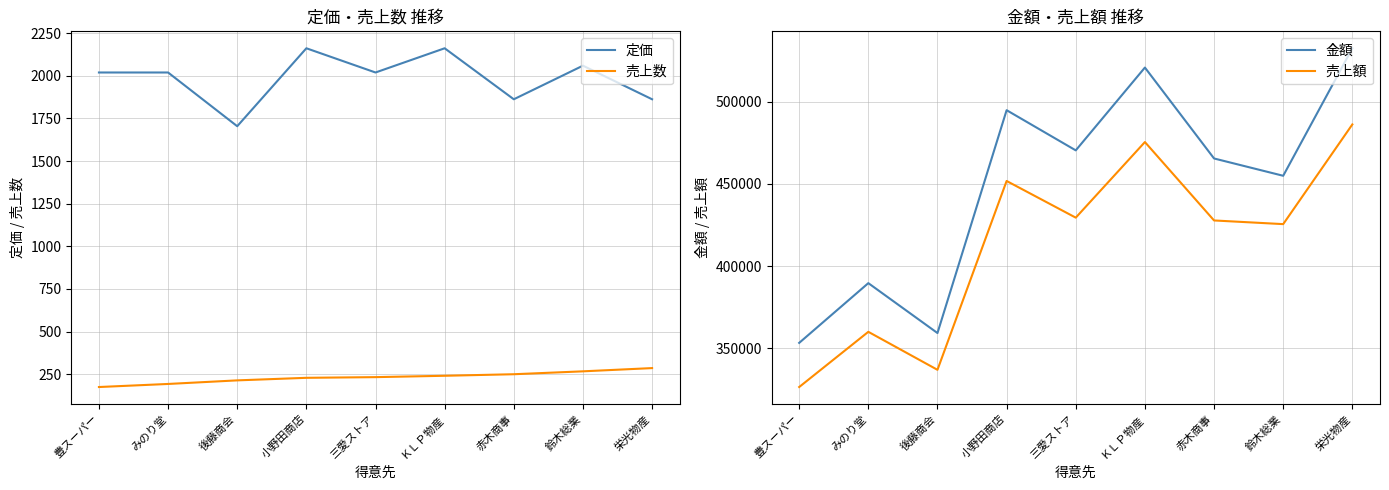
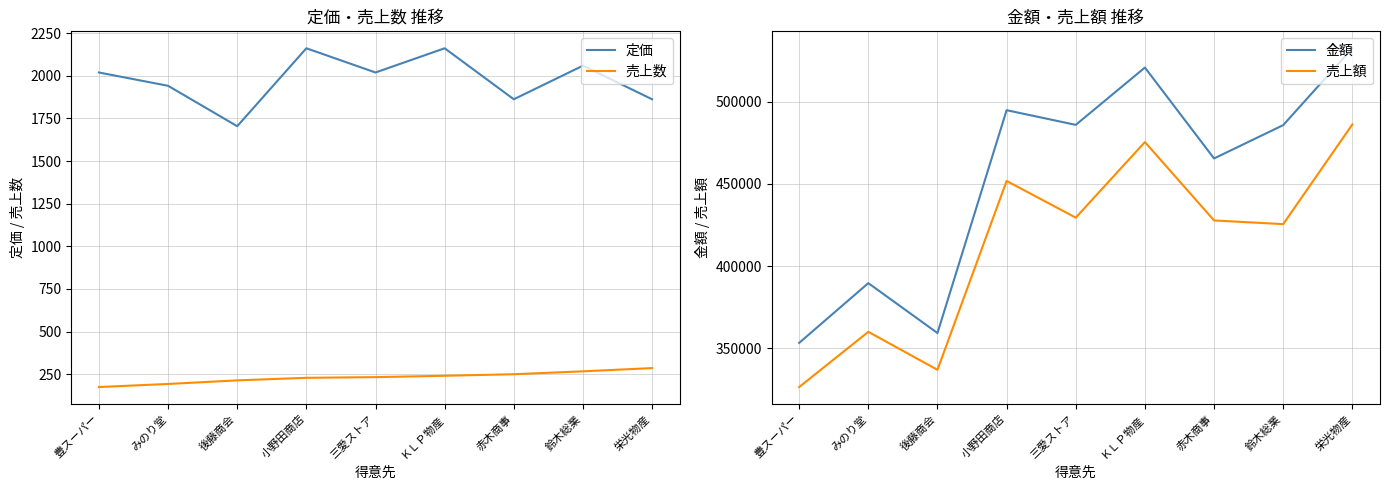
  {
    "定価・売上数 推移": {
      "定価": {
        "豊スーパー": 2020,
-       "みのり堂": 2020,
+       "みのり堂": 1940,
        "後藤商会": 1700,
        "小野田商店": 2160,
        "三愛ストア": 2020,
        "ＫＬＰ物産": 2160,
        "赤木商事": 1860,
        "栄光物産": 1860
      },
      "売上数": {
        "豊スーパー": 180,
        "みのり堂": 190,
        "後藤商会": 210,
        "小野田商店": 230,
        "三愛ストア": 230,
        "ＫＬＰ物産": 240,
        "赤木商事": 250,
        "鈴木総業": 270,
        "栄光物産": 290
      }
    },
    "金額・売上額 推移": {
      "金額": {
        "豊スーパー": 353000,
        "みのり堂": 390000,
        "後藤商会": 359000,
        "小野田商店": 495000,
-       "三愛ストア": 470000,
+       "三愛ストア": 486000,
        "ＫＬＰ物産": 521000,
        "赤木商事": 466000,
-       "鈴木総業": 455000
+       "鈴木総業": 486000
      },
      "売上額": {
        "豊スーパー": 326000,
        "みのり堂": 360000,
        "後藤商会": 337000,
        "小野田商店": 452000,
        "三愛ストア": 429000,
        "ＫＬＰ物産": 475000,
        "赤木商事": 428000,
        "鈴木総業": 426000,
        "栄光物産": 486000
      }
    }
  }
